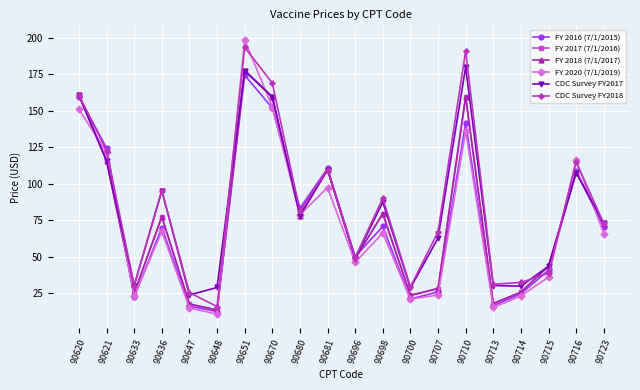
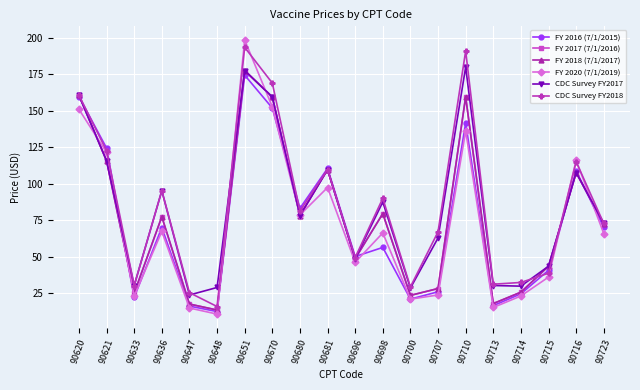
  {
    "FY 2016 (7/1/2015)": {
      "90621": 124,
      "90636": 70,
      "90651": 175,
      "90680": 83,
-     "90698": 71,
+     "90698": 56,
      "90707": 26,
      "90710": 142,
      "90715": 41,
      "90723": 70
    },
    "FY 2020 (7/1/2019)": {
      "90620": 151,
      "90636": 67,
      "90651": 199,
      "90681": 97,
      "90696": 46,
      "90698": 66,
      "90707": 24,
      "90710": 136,
      "90715": 36,
      "90723": 66
    },
    "CDC Survey FY2017": {
      "90648": 29,
      "90698": 87,
      "90707": 63,
      "90710": 180,
      "90714": 30
    }
  }
